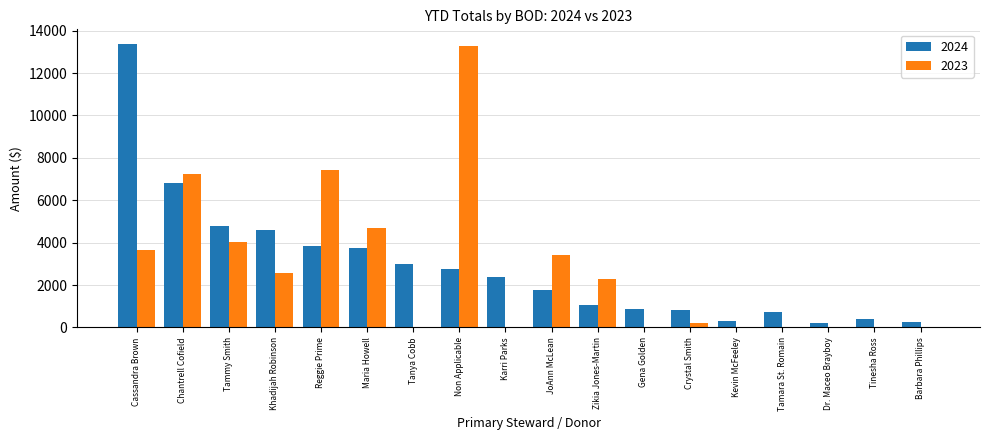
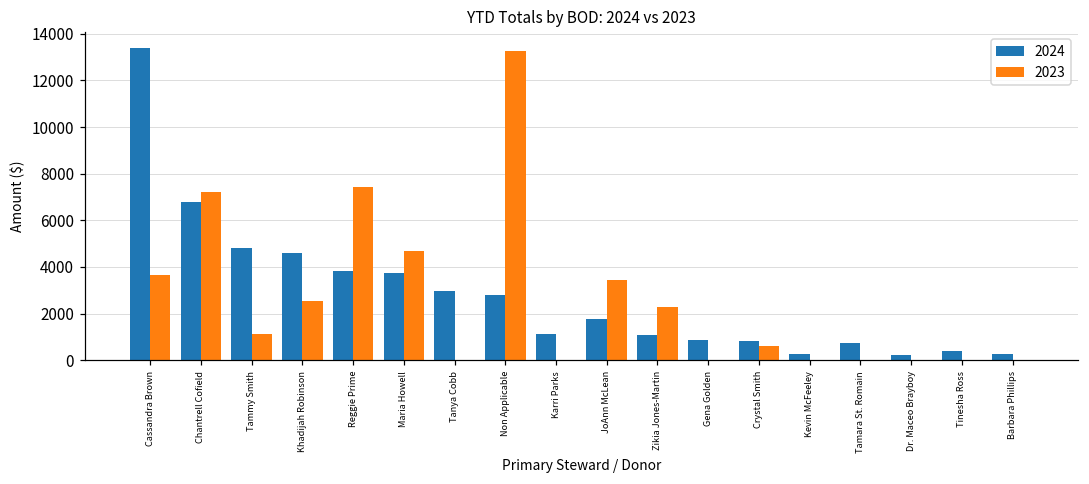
  {
    "2024": {
      "Cassandra Brown": 13400,
      "Chantrell Cofield": 6800,
      "Tammy Smith": 4800,
      "Khadijah Robinson": 4600,
      "Reggie Prime": 3800,
      "Maria Howell": 3700,
      "Tanya Cobb": 3000,
      "Non Applicable": 2800,
-     "Karri Parks": 2400,
+     "Karri Parks": 1100,
      "JoAnn McLean": 1800,
      "Zikia Jones-Martin": 1100,
      "Gena Golden": 900,
      "Crystal Smith": 800,
      "Kevin McFeeley": 300,
      "Tamara St. Romain": 800,
      "Dr. Maceo Brayboy": 200,
      "Tinesha Ross": 400,
      "Barbara Phillips": 300
    },
    "2023": {
      "Cassandra Brown": 3600,
      "Chantrell Cofield": 7200,
-     "Tammy Smith": 4000,
+     "Tammy Smith": 1100,
      "Khadijah Robinson": 2600,
      "Reggie Prime": 7400,
      "Maria Howell": 4700,
      "Tanya Cobb": 0,
      "Non Applicable": 13300,
      "Karri Parks": 0,
      "JoAnn McLean": 3400,
      "Zikia Jones-Martin": 2300,
      "Gena Golden": 0,
-     "Crystal Smith": 200,
+     "Crystal Smith": 600,
      "Kevin McFeeley": 0,
      "Tamara St. Romain": 0,
      "Dr. Maceo Brayboy": 0,
      "Tinesha Ross": 0,
      "Barbara Phillips": 0
    }
  }
